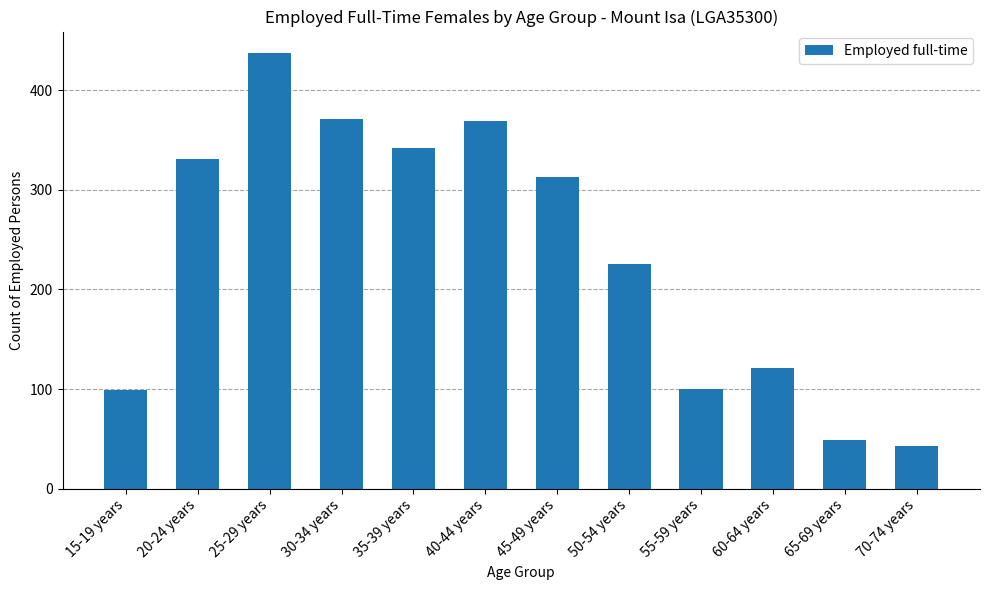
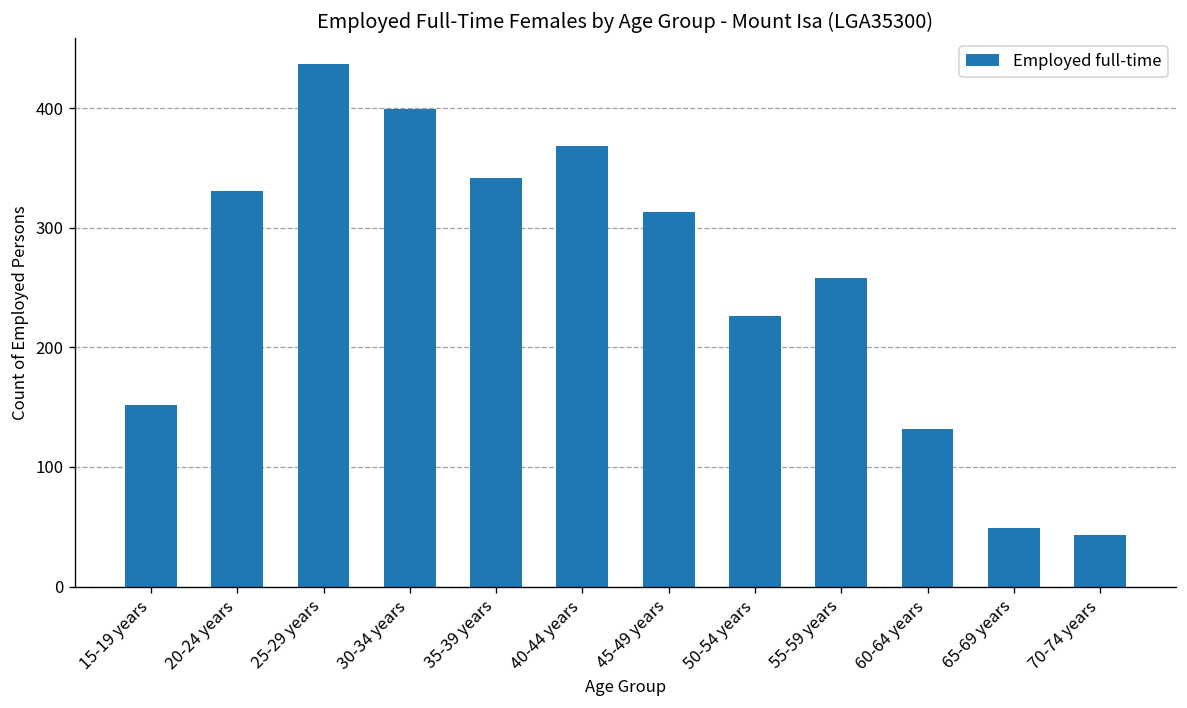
  {
-   "15-19 years": 100,
+   "15-19 years": 150,
    "20-24 years": 330,
    "25-29 years": 440,
-   "30-34 years": 370,
+   "30-34 years": 400,
    "35-39 years": 340,
    "40-44 years": 370,
    "45-49 years": 310,
    "50-54 years": 230,
-   "55-59 years": 100,
-   "60-64 years": 120,
+   "55-59 years": 260,
+   "60-64 years": 130,
    "65-69 years": 50,
    "70-74 years": 40
  }
